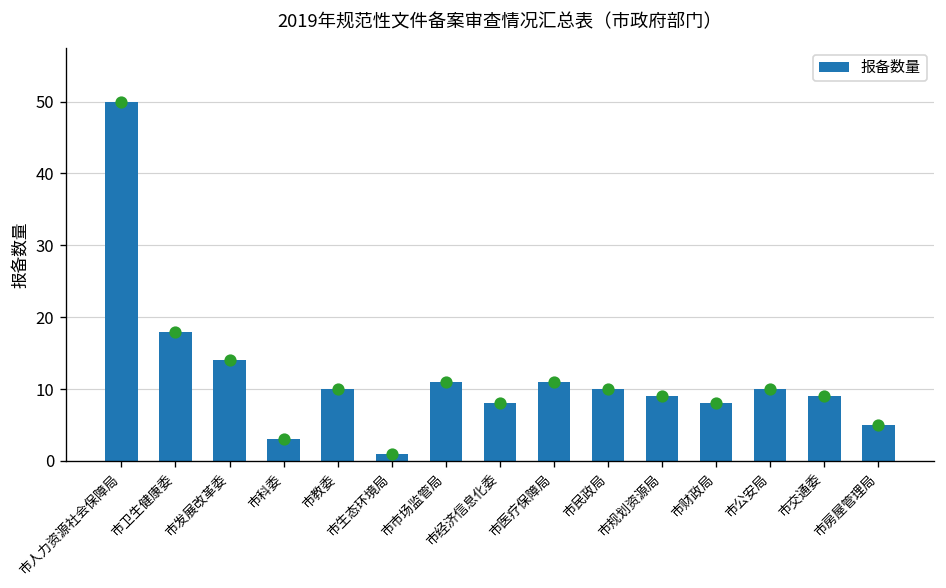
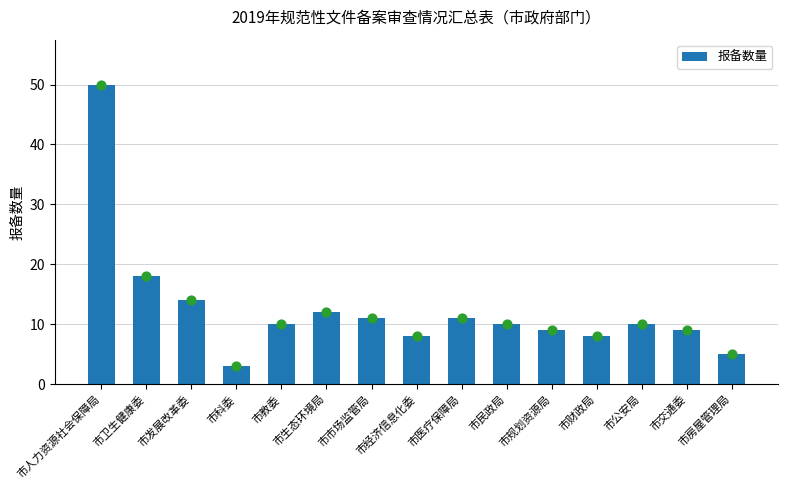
  {
    "市人力资源社会保障局": 50,
    "市卫生健康委": 18,
    "市发展改革委": 14,
    "市科委": 3,
    "市教委": 10,
-   "市生态环境局": 1,
+   "市生态环境局": 12,
    "市市场监管局": 11,
    "市经济信息化委": 8,
    "市医疗保障局": 11,
    "市民政局": 10,
    "市规划资源局": 9,
    "市财政局": 8,
    "市公安局": 10,
    "市交通委": 9,
    "市房屋管理局": 5
  }
